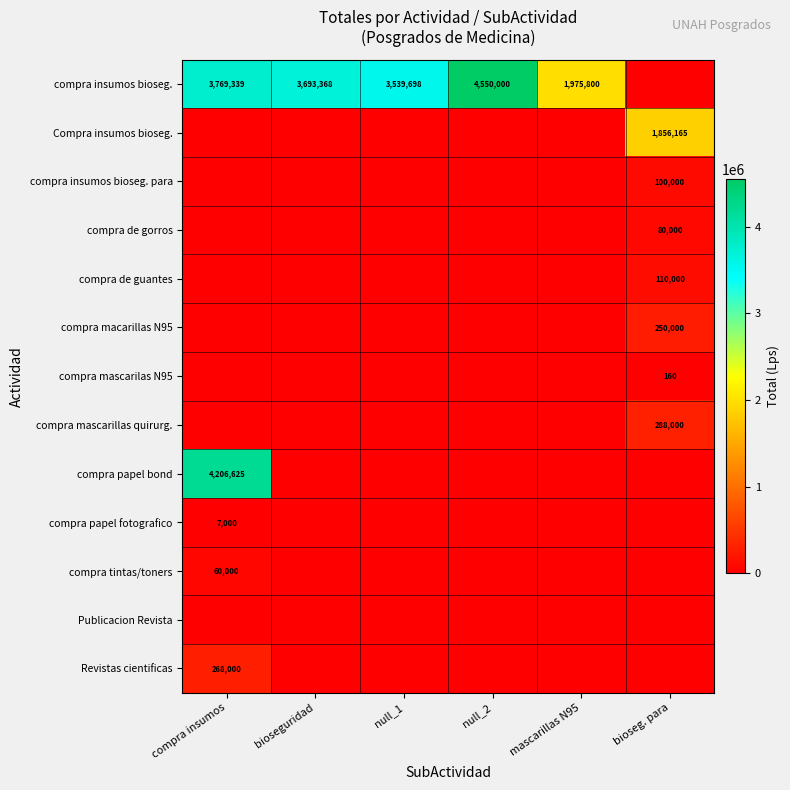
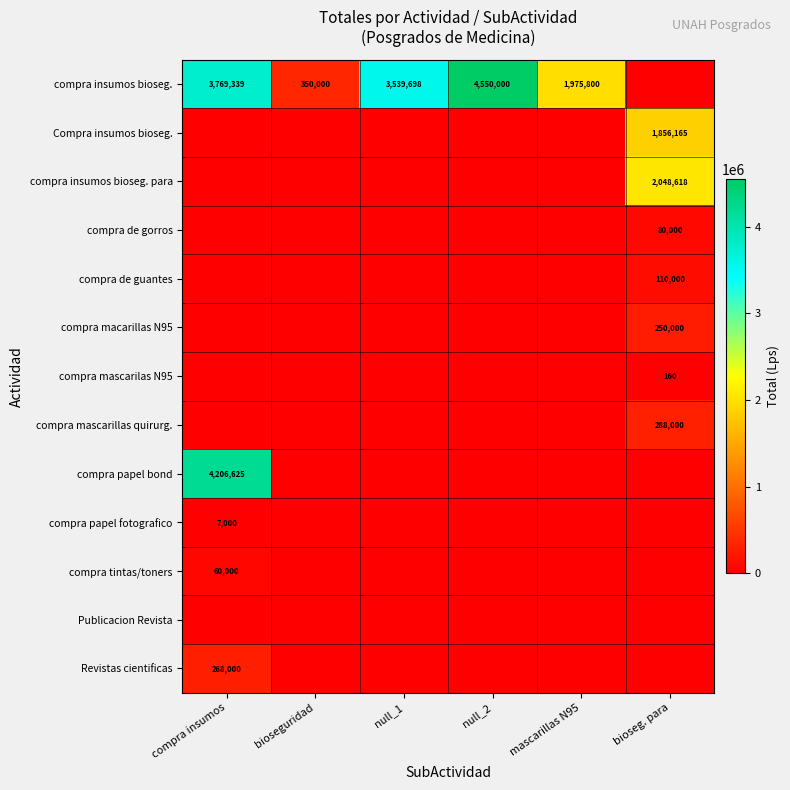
  {
    "compra insumos bioseg.": {
      "compra insumos": "3,769,339",
-     "bioseguridad": "3,693,368",
+     "bioseguridad": "350,000",
      "null_1": "3,539,698",
      "null_2": "4,550,000",
      "mascarillas N95": "1,975,800"
    },
    "Compra insumos bioseg.": {
      "bioseg. para": "1,856,165"
    },
    "compra insumos bioseg. para": {
-     "bioseg. para": "100,000"
+     "bioseg. para": "2,048,618"
    },
    "compra de gorros": {
      "bioseg. para": "80,000"
    },
    "compra de guantes": {
      "bioseg. para": "110,000"
    },
    "compra macarillas N95": {
      "bioseg. para": "250,000"
    },
    "compra mascarilas N95": {
      "bioseg. para": "160"
    },
    "compra mascarillas quirurg.": {
      "bioseg. para": "288,000"
    },
    "compra papel bond": {
      "compra insumos": "4,206,625"
    },
    "compra papel fotografico": {
      "compra insumos": "7,000"
    },
    "compra tintas/toners": {
      "compra insumos": "60,000"
    },
    "Revistas cientificas": {
      "compra insumos": "268,000"
    }
  }
